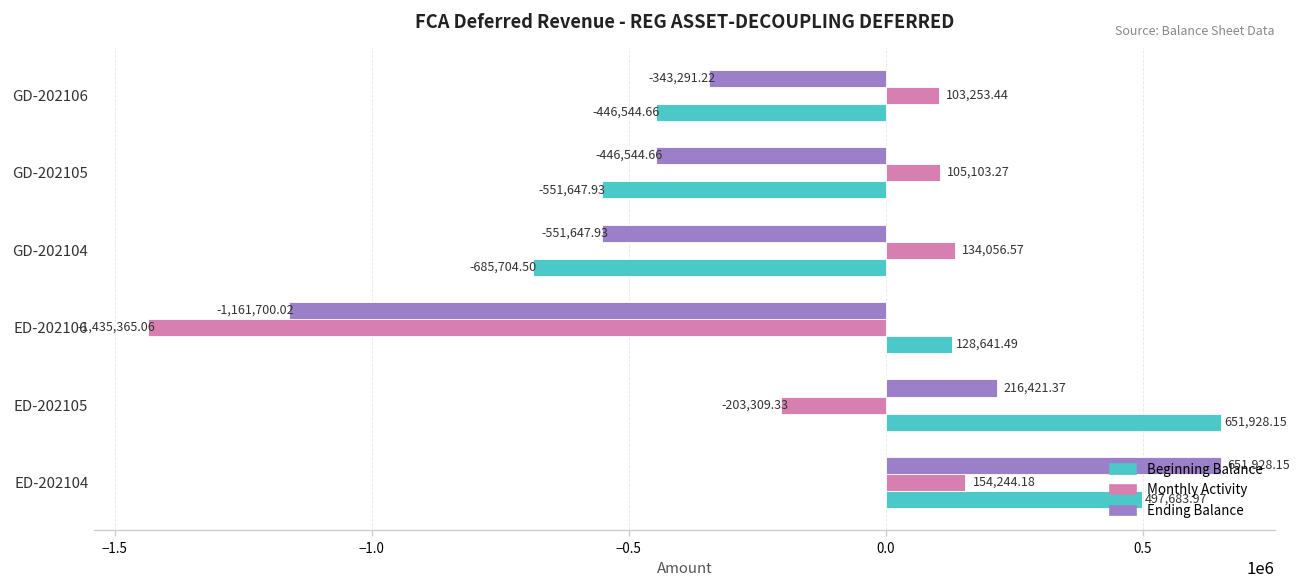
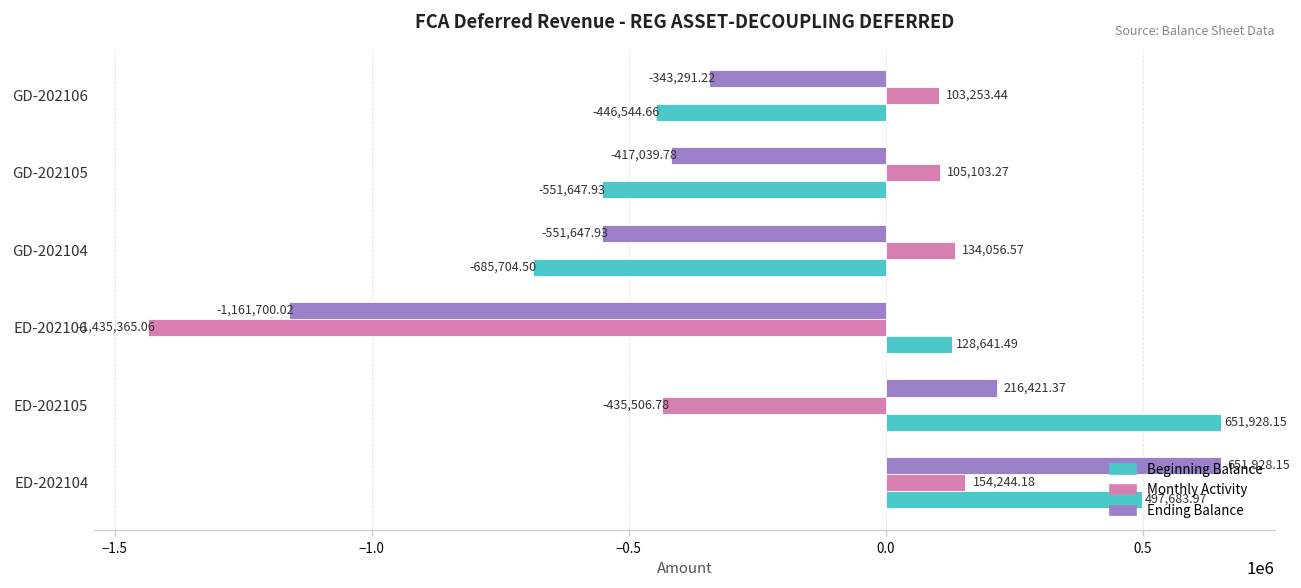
  {
    "Beginning Balance": {
      "GD-202106": "-446,544.66",
      "GD-202105": "-551,647.93",
      "GD-202104": "-685,704.50",
      "ED-202106": "128,641.49",
      "ED-202105": "651,928.15",
      "ED-202104": "497,683.97"
    },
    "Monthly Activity": {
      "GD-202106": "103,253.44",
      "GD-202105": "105,103.27",
      "GD-202104": "134,056.57",
      "ED-202106": "-1,435,365.06",
-     "ED-202105": "-203,309.33",
+     "ED-202105": "-435,506.78",
      "ED-202104": "154,244.18"
    },
    "Ending Balance": {
      "GD-202106": "-343,291.22",
-     "GD-202105": "-446,544.66",
+     "GD-202105": "-417,039.78",
      "GD-202104": "-551,647.93",
      "ED-202106": "-1,161,700.02",
      "ED-202105": "216,421.37",
      "ED-202104": "651,928.15"
    }
  }
